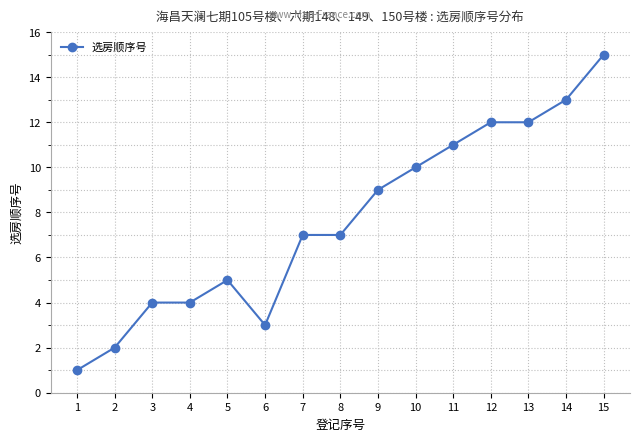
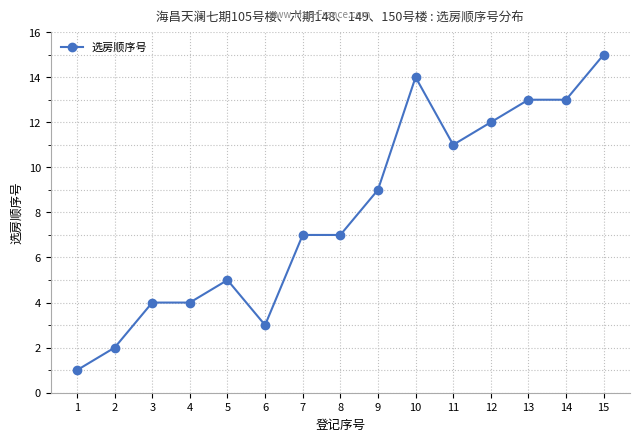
  {
    "1": 1,
    "2": 2,
    "3": 4,
    "4": 4,
    "5": 5,
    "6": 3,
    "7": 7,
    "8": 7,
    "9": 9,
-   "10": 10,
+   "10": 14,
    "11": 11,
    "12": 12,
-   "13": 12,
+   "13": 13,
    "14": 13,
    "15": 15
  }
